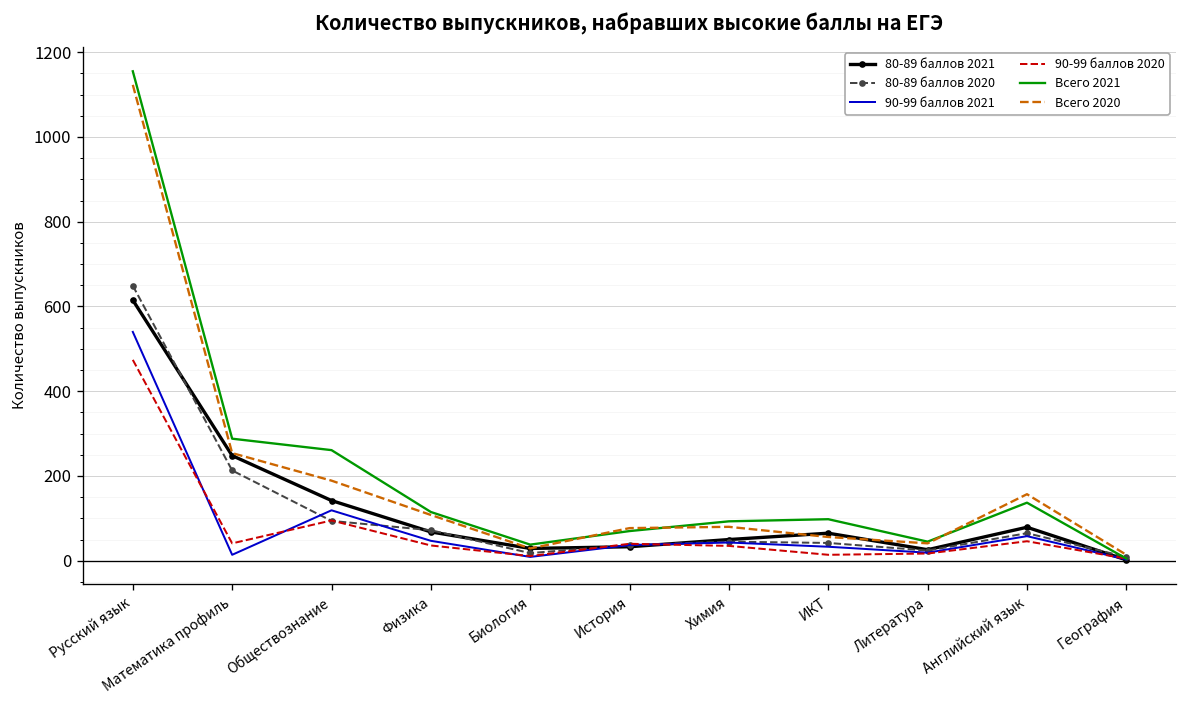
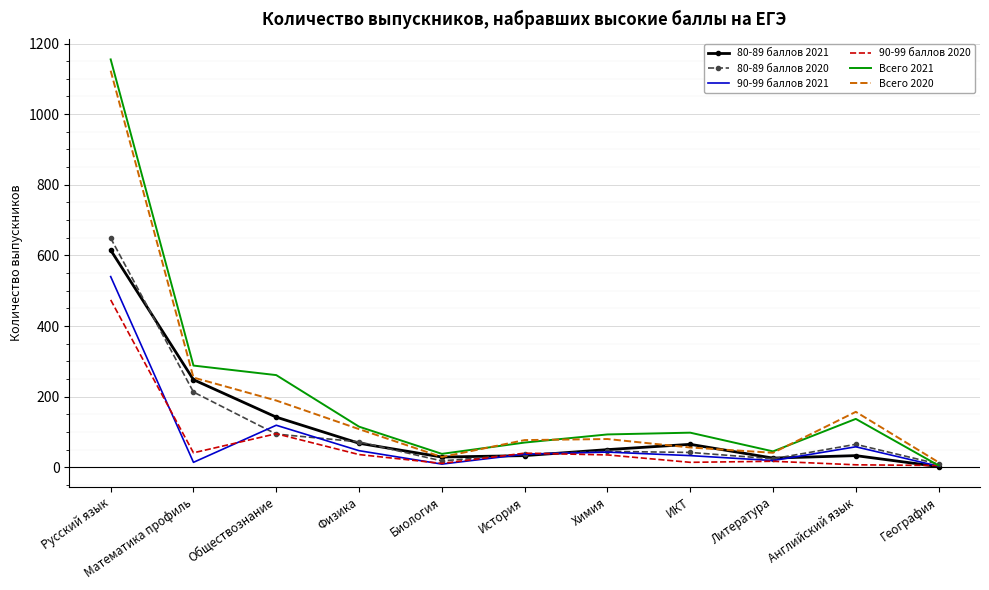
  {
    "80-89 баллов 2021": {
      "Русский язык": 620,
      "Обществознание": 140,
      "ИКТ": 70,
-     "Английский язык": 80
+     "Английский язык": 30
    },
    "80-89 баллов 2020": {
      "Русский язык": 650,
      "Математика профиль": 210,
      "ИКТ": 40
    },
    "90-99 баллов 2021": {
      "Русский язык": 540,
      "Математика профиль": 10,
      "Обществознание": 120,
      "Физика": 50,
      "ИКТ": 30
    },
    "90-99 баллов 2020": {
      "Русский язык": 470,
      "Математика профиль": 40,
      "Физика": 40,
      "Химия": 40,
      "ИКТ": 10,
-     "Английский язык": 50
+     "Английский язык": 10
    },
    "Всего 2021": {
      "Русский язык": 1160,
      "Математика профиль": 290,
      "Обществознание": 260,
      "Биология": 40,
      "Химия": 90,
      "ИКТ": 100,
      "Английский язык": 140
    },
    "Всего 2020": {
      "Русский язык": 1120,
      "Обществознание": 190,
      "Химия": 80,
      "ИКТ": 60,
      "Английский язык": 160
    }
  }
